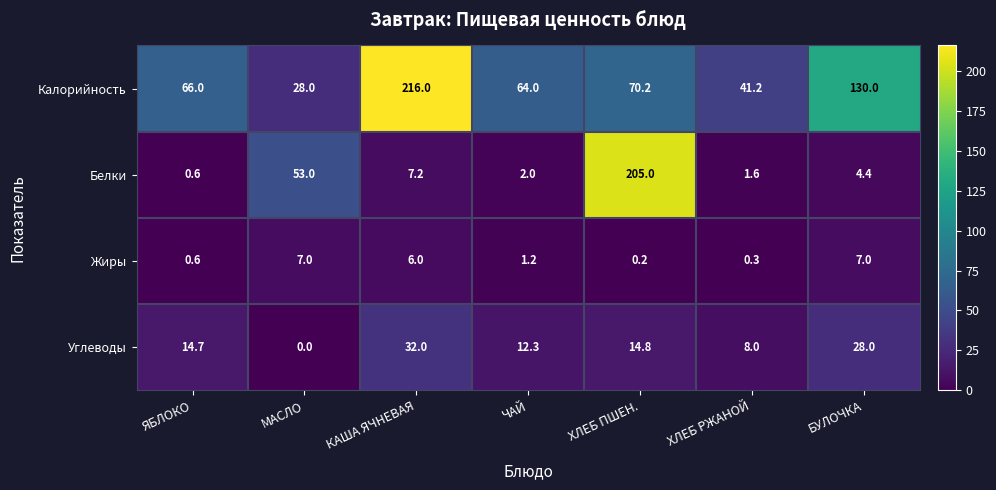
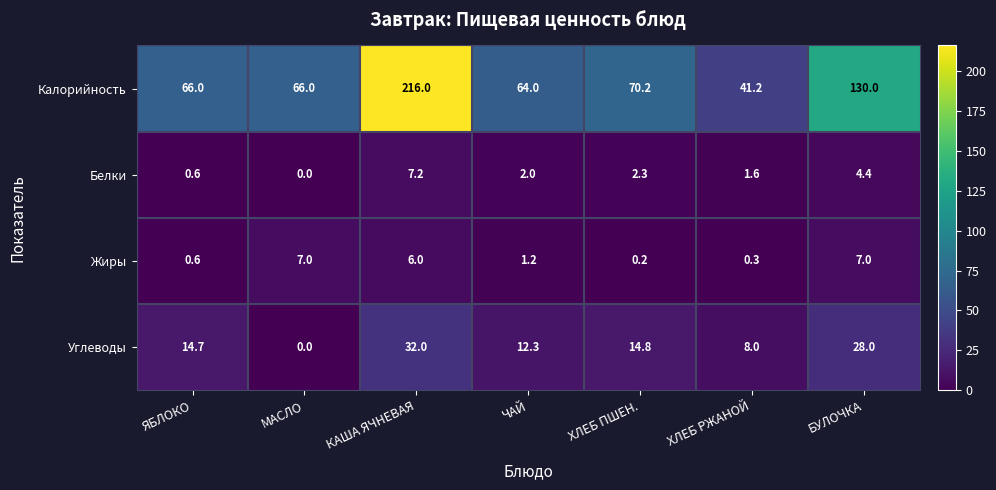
  {
    "Калорийность": {
      "ЯБЛОКО": 66.0,
-     "МАСЛО": 28.0,
+     "МАСЛО": 66.0,
      "КАША ЯЧНЕВАЯ": 216.0,
      "ЧАЙ": 64.0,
      "ХЛЕБ ПШЕН.": 70.2,
      "ХЛЕБ РЖАНОЙ": 41.2,
      "БУЛОЧКА": 130.0
    },
    "Белки": {
      "ЯБЛОКО": 0.6,
-     "МАСЛО": 53.0,
+     "МАСЛО": 0.0,
      "КАША ЯЧНЕВАЯ": 7.2,
      "ЧАЙ": 2.0,
-     "ХЛЕБ ПШЕН.": 205.0,
+     "ХЛЕБ ПШЕН.": 2.3,
      "ХЛЕБ РЖАНОЙ": 1.6,
      "БУЛОЧКА": 4.4
    },
    "Жиры": {
      "ЯБЛОКО": 0.6,
      "МАСЛО": 7.0,
      "КАША ЯЧНЕВАЯ": 6.0,
      "ЧАЙ": 1.2,
      "ХЛЕБ ПШЕН.": 0.2,
      "ХЛЕБ РЖАНОЙ": 0.3,
      "БУЛОЧКА": 7.0
    },
    "Углеводы": {
      "ЯБЛОКО": 14.7,
      "МАСЛО": 0.0,
      "КАША ЯЧНЕВАЯ": 32.0,
      "ЧАЙ": 12.3,
      "ХЛЕБ ПШЕН.": 14.8,
      "ХЛЕБ РЖАНОЙ": 8.0,
      "БУЛОЧКА": 28.0
    }
  }
